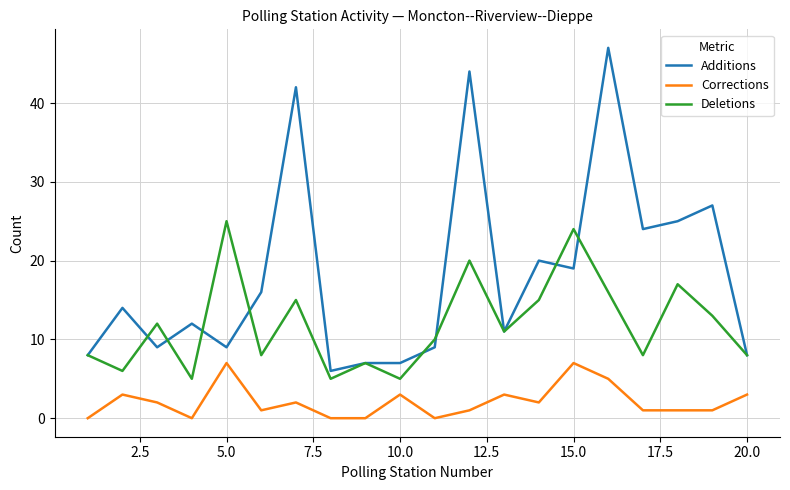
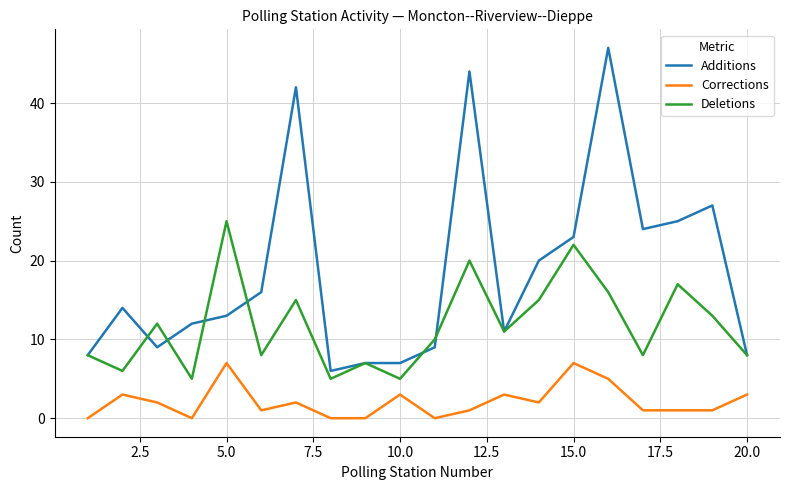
  {
    "Additions": {
-     "5.0": 9,
+     "5.0": 13,
      "10.0": 7,
-     "15.0": 19
+     "15.0": 23
    },
    "Corrections": {
      "5.0": 7,
      "10.0": 3,
      "15.0": 7,
      "20.0": 3
    },
    "Deletions": {
      "5.0": 25,
      "10.0": 5,
-     "15.0": 24
+     "15.0": 22
    }
  }
